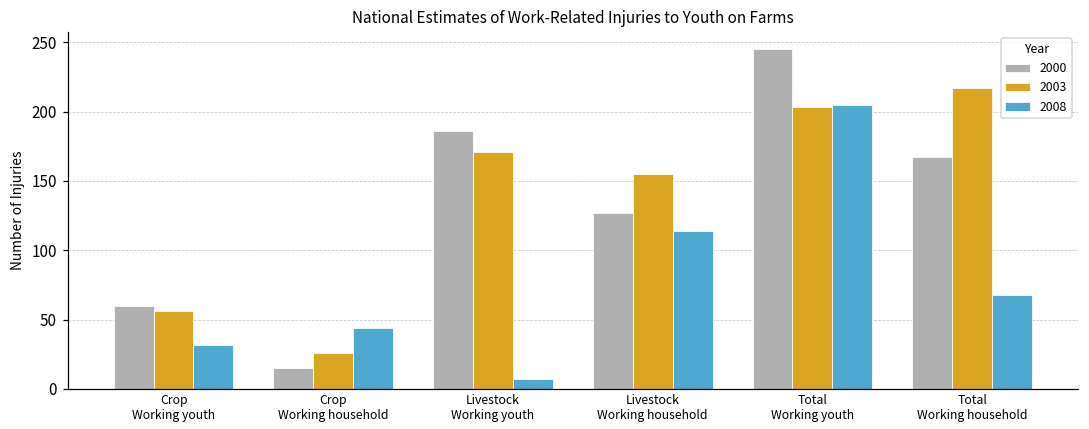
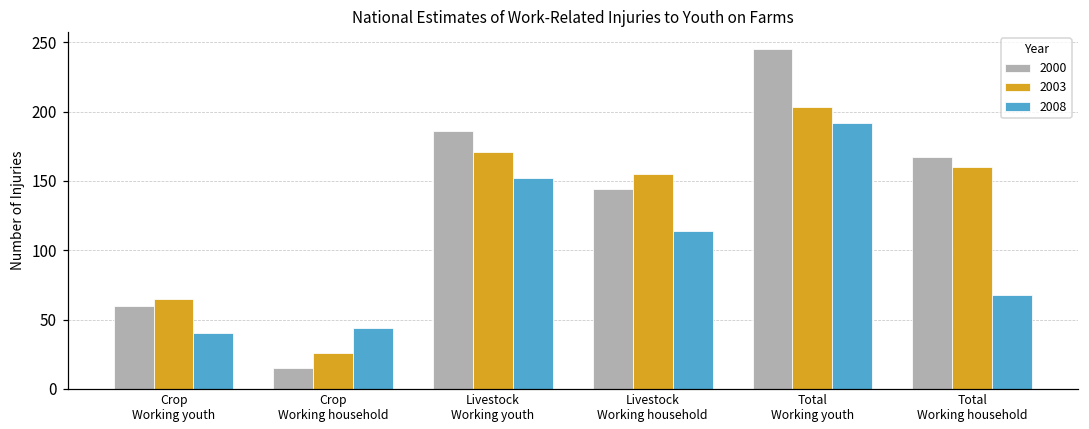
  {
    "2000": {
      "Crop Working youth": 60,
      "Crop Working household": 15,
      "Livestock Working youth": 186,
-     "Livestock Working household": 127,
+     "Livestock Working household": 144,
      "Total Working youth": 245,
      "Total Working household": 167
    },
    "2003": {
-     "Crop Working youth": 56,
+     "Crop Working youth": 65,
      "Crop Working household": 26,
      "Livestock Working youth": 171,
      "Livestock Working household": 155,
      "Total Working youth": 203,
-     "Total Working household": 217
+     "Total Working household": 160
    },
    "2008": {
-     "Crop Working youth": 32,
+     "Crop Working youth": 40,
      "Crop Working household": 44,
-     "Livestock Working youth": 7,
+     "Livestock Working youth": 152,
      "Livestock Working household": 114,
-     "Total Working youth": 205,
+     "Total Working youth": 192,
      "Total Working household": 68
    }
  }
